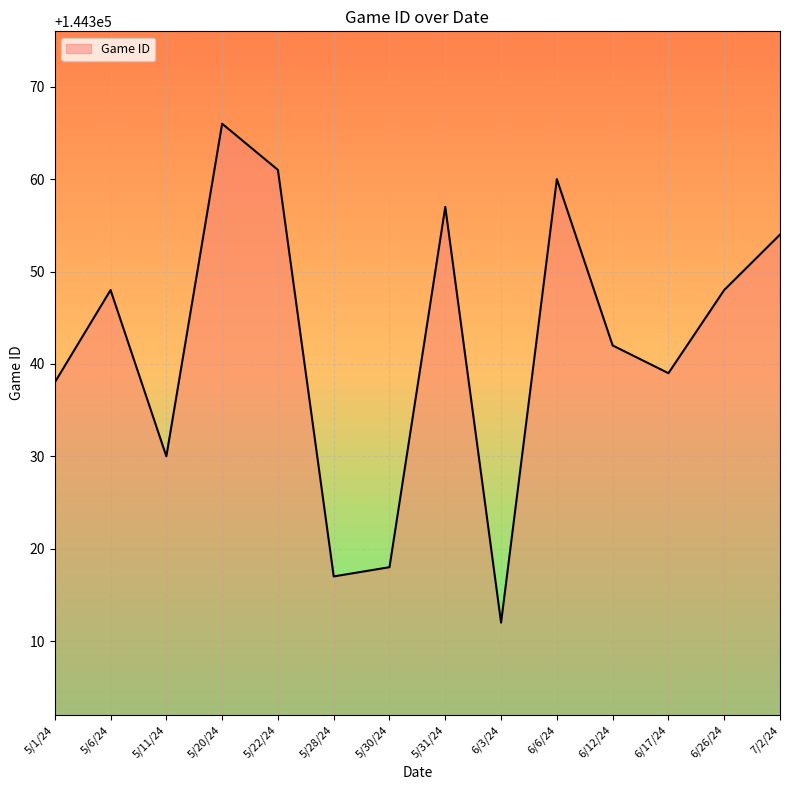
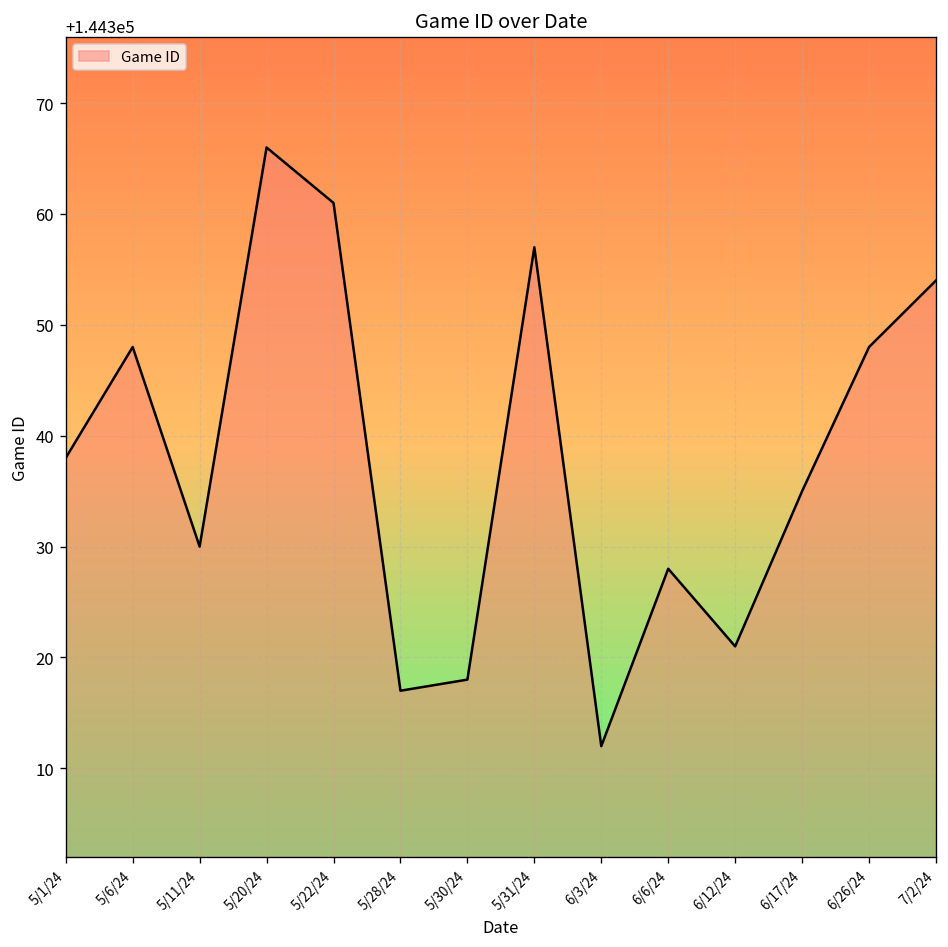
  {
    "5/1/24": 144338,
    "5/6/24": 144348,
    "5/11/24": 144330,
    "5/20/24": 144366,
    "5/22/24": 144361,
    "5/28/24": 144317,
    "5/30/24": 144318,
    "5/31/24": 144357,
    "6/3/24": 144312,
-   "6/6/24": 144360,
-   "6/12/24": 144342,
-   "6/17/24": 144339,
+   "6/6/24": 144328,
+   "6/12/24": 144321,
+   "6/17/24": 144335,
    "6/26/24": 144348,
    "7/2/24": 144354
  }
